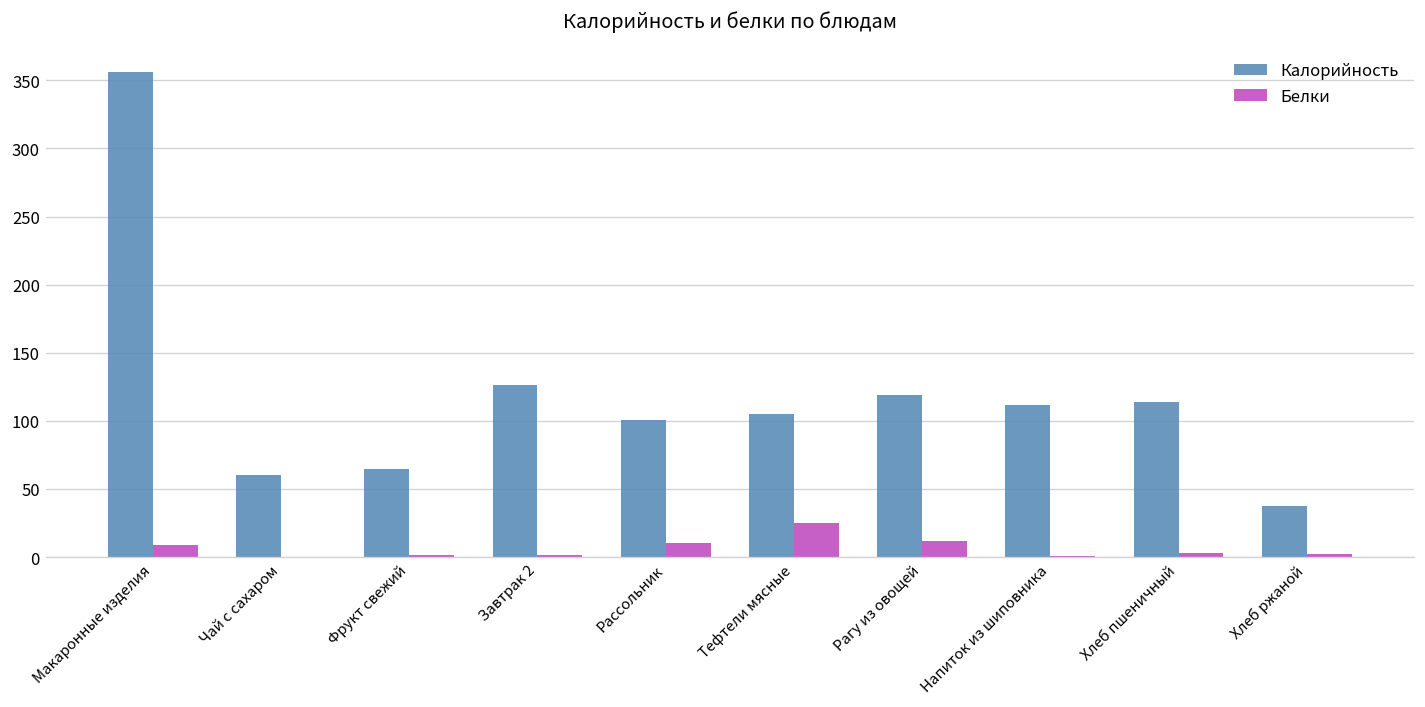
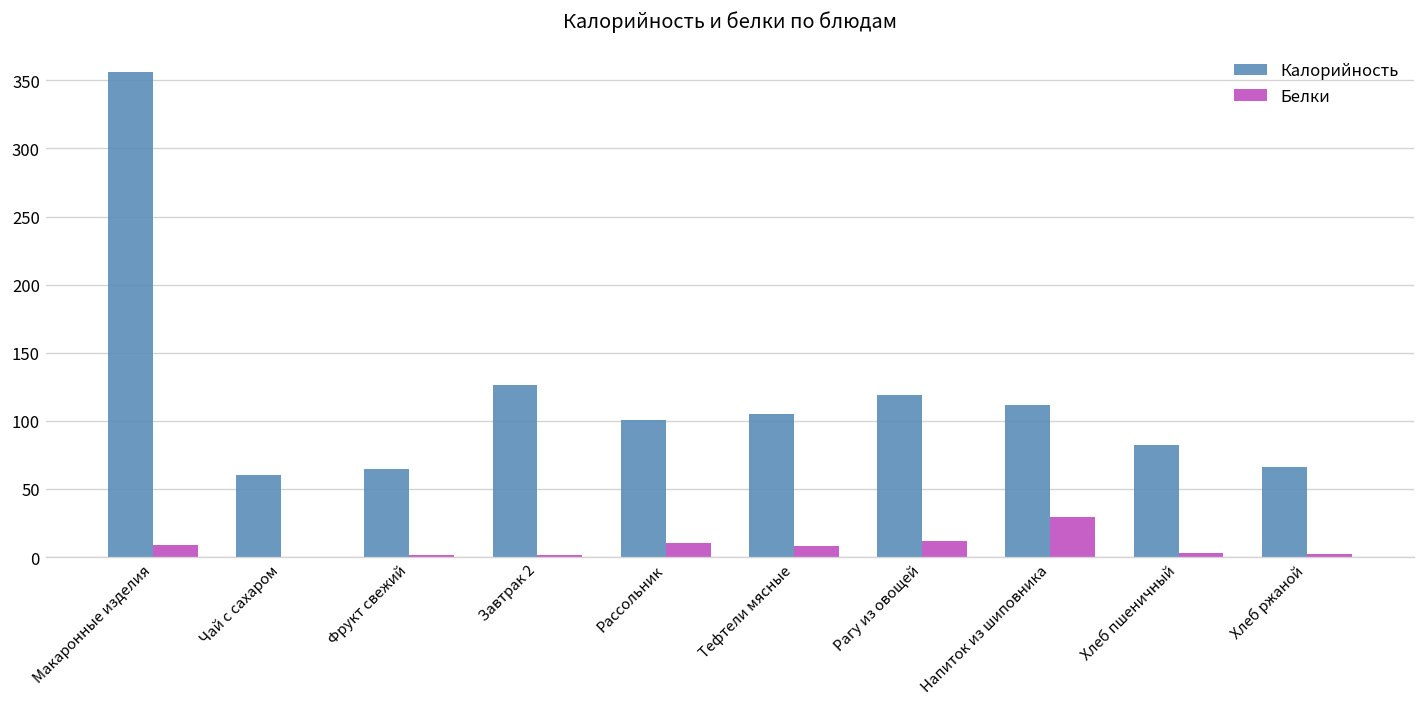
  {
    "Калорийность": {
      "Макаронные изделия": 356,
      "Чай с сахаром": 60,
      "Фрукт свежий": 65,
      "Завтрак 2": 126,
      "Рассольник": 101,
      "Тефтели мясные": 105,
      "Рагу из овощей": 119,
      "Напиток из шиповника": 111,
-     "Хлеб пшеничный": 114,
-     "Хлеб ржаной": 38
+     "Хлеб пшеничный": 82,
+     "Хлеб ржаной": 66
    },
    "Белки": {
      "Макаронные изделия": 9,
      "Рассольник": 10,
-     "Тефтели мясные": 25,
+     "Тефтели мясные": 8,
      "Рагу из овощей": 12,
-     "Напиток из шиповника": 1,
+     "Напиток из шиповника": 30,
      "Хлеб пшеничный": 3,
      "Хлеб ржаной": 2
    }
  }
